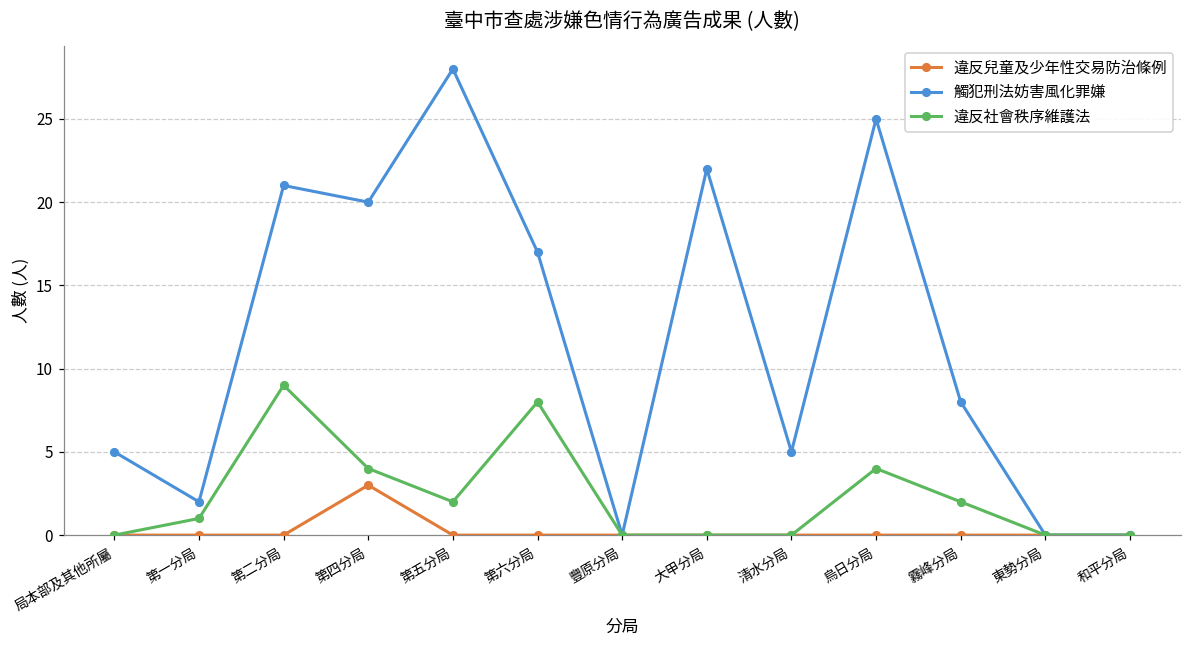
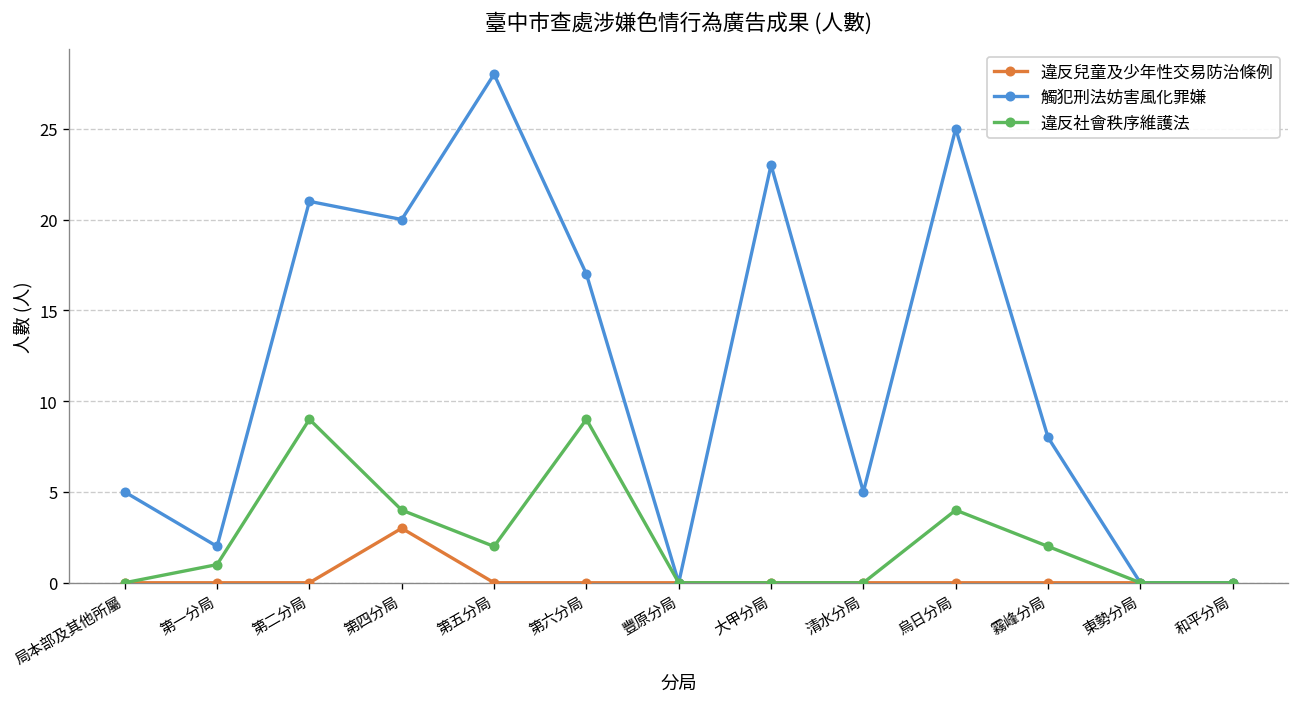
  {
    "違反兒童及少年性交易防治條例": {
      "第一分局": 0,
      "第二分局": 0,
      "第四分局": 3,
      "第五分局": 0,
      "第六分局": 0,
      "烏日分局": 0,
      "霧峰分局": 0
    },
    "觸犯刑法妨害風化罪嫌": {
      "局本部及其他所屬": 5,
      "第一分局": 2,
      "第二分局": 21,
      "第四分局": 20,
      "第五分局": 28,
      "第六分局": 17,
-     "大甲分局": 22,
+     "大甲分局": 23,
      "清水分局": 5,
      "烏日分局": 25,
      "霧峰分局": 8
    },
    "違反社會秩序維護法": {
      "第一分局": 1,
      "第二分局": 9,
      "第四分局": 4,
      "第五分局": 2,
-     "第六分局": 8,
+     "第六分局": 9,
      "烏日分局": 4,
      "霧峰分局": 2
    }
  }
